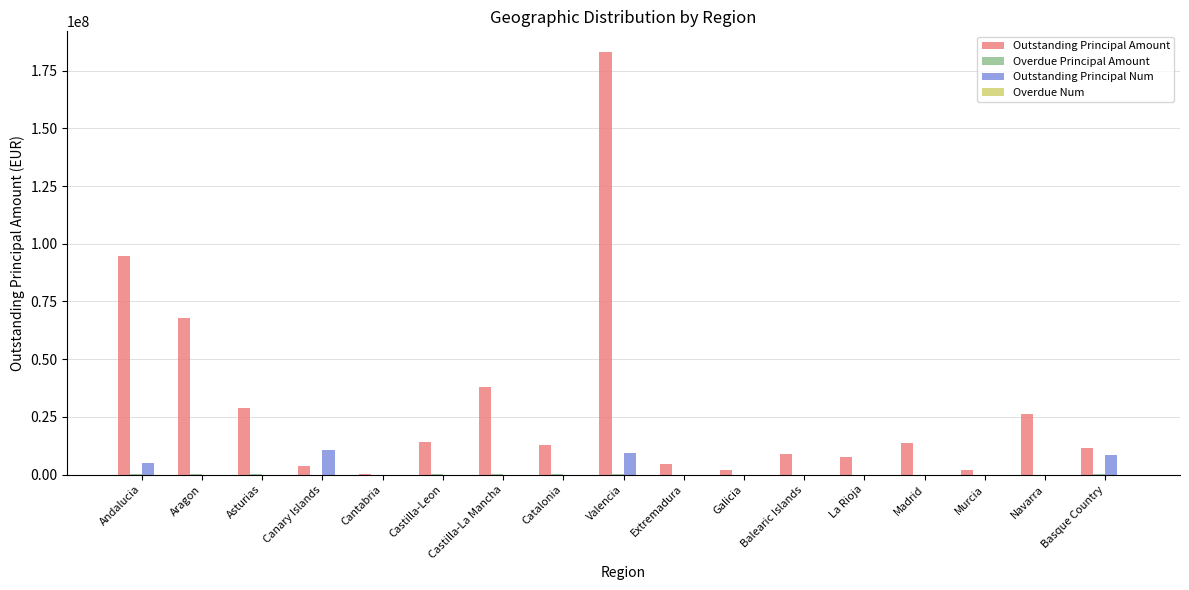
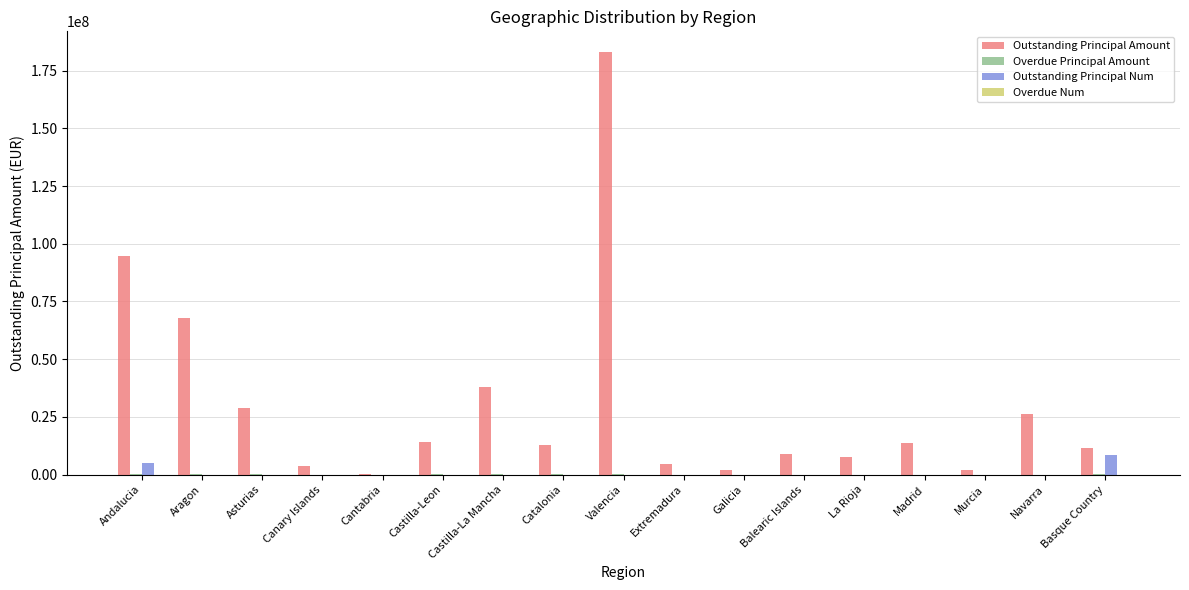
  {
    "Outstanding Principal Amount": {
      "Andalucia": 95000000,
      "Aragon": 68000000,
      "Asturias": 29000000,
      "Canary Islands": 4000000,
      "Castilla-Leon": 14000000,
      "Castilla-La Mancha": 38000000,
      "Catalonia": 13000000,
      "Valencia": 183000000,
      "Extremadura": 4000000,
      "Galicia": 2000000,
      "Balearic Islands": 9000000,
      "La Rioja": 8000000,
      "Madrid": 14000000,
      "Murcia": 2000000,
      "Navarra": 26000000,
      "Basque Country": 11000000
    },
    "Overdue Principal Amount": {
      "Cantabria": 0,
      "Galicia": 0
    },
    "Outstanding Principal Num": {
      "Andalucia": 5000000,
-     "Canary Islands": 11000000,
-     "Valencia": 9000000,
+     "Canary Islands": 0,
+     "Valencia": 0,
      "Basque Country": 8000000
    },
    "Overdue Num": {
      "Cantabria": 0,
      "Galicia": 0
    }
  }
